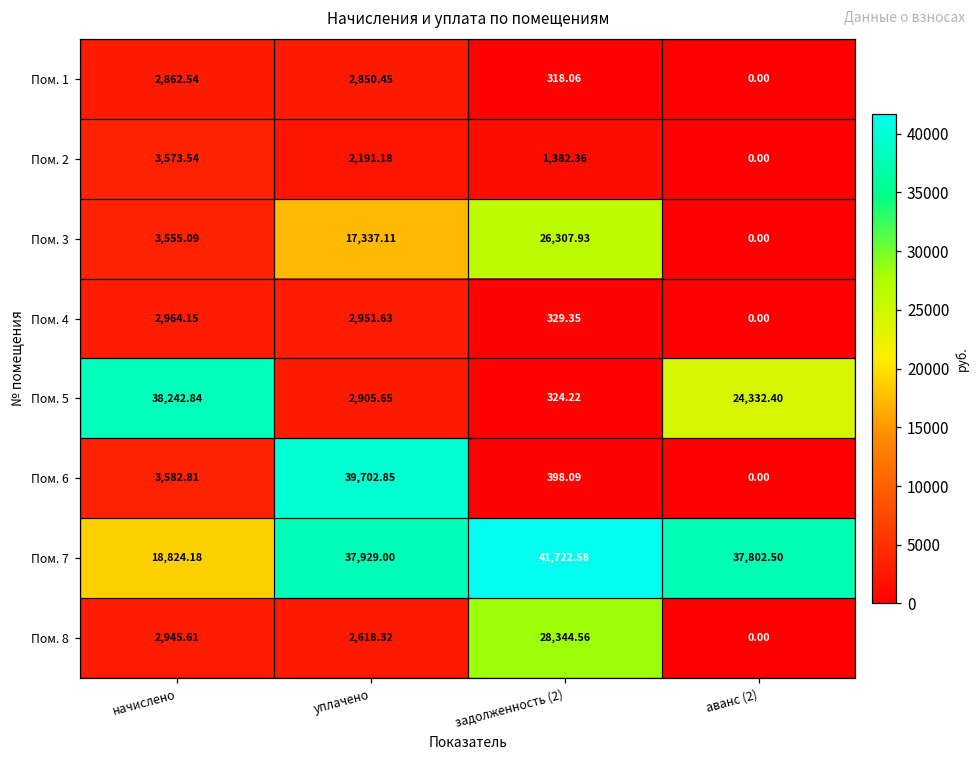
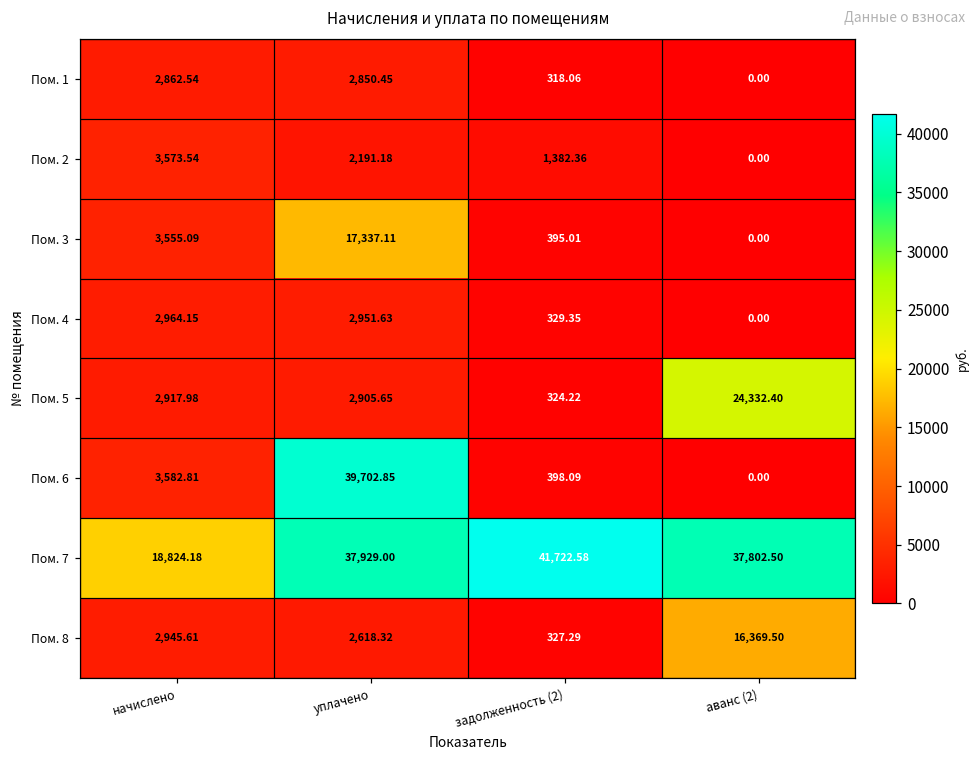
  {
    "Пом. 1": {
      "начислено": "2,862.54",
      "уплачено": "2,850.45",
      "задолженность (2)": "318.06",
      "аванс (2)": "0.00"
    },
    "Пом. 2": {
      "начислено": "3,573.54",
      "уплачено": "2,191.18",
      "задолженность (2)": "1,382.36",
      "аванс (2)": "0.00"
    },
    "Пом. 3": {
      "начислено": "3,555.09",
      "уплачено": "17,337.11",
-     "задолженность (2)": "26,307.93",
+     "задолженность (2)": "395.01",
      "аванс (2)": "0.00"
    },
    "Пом. 4": {
      "начислено": "2,964.15",
      "уплачено": "2,951.63",
      "задолженность (2)": "329.35",
      "аванс (2)": "0.00"
    },
    "Пом. 5": {
-     "начислено": "38,242.84",
+     "начислено": "2,917.98",
      "уплачено": "2,905.65",
      "задолженность (2)": "324.22",
      "аванс (2)": "24,332.40"
    },
    "Пом. 6": {
      "начислено": "3,582.81",
      "уплачено": "39,702.85",
      "задолженность (2)": "398.09",
      "аванс (2)": "0.00"
    },
    "Пом. 7": {
      "начислено": "18,824.18",
      "уплачено": "37,929.00",
      "задолженность (2)": "41,722.58",
      "аванс (2)": "37,802.50"
    },
    "Пом. 8": {
      "начислено": "2,945.61",
      "уплачено": "2,618.32",
-     "задолженность (2)": "28,344.56",
-     "аванс (2)": "0.00"
+     "задолженность (2)": "327.29",
+     "аванс (2)": "16,369.50"
    }
  }
